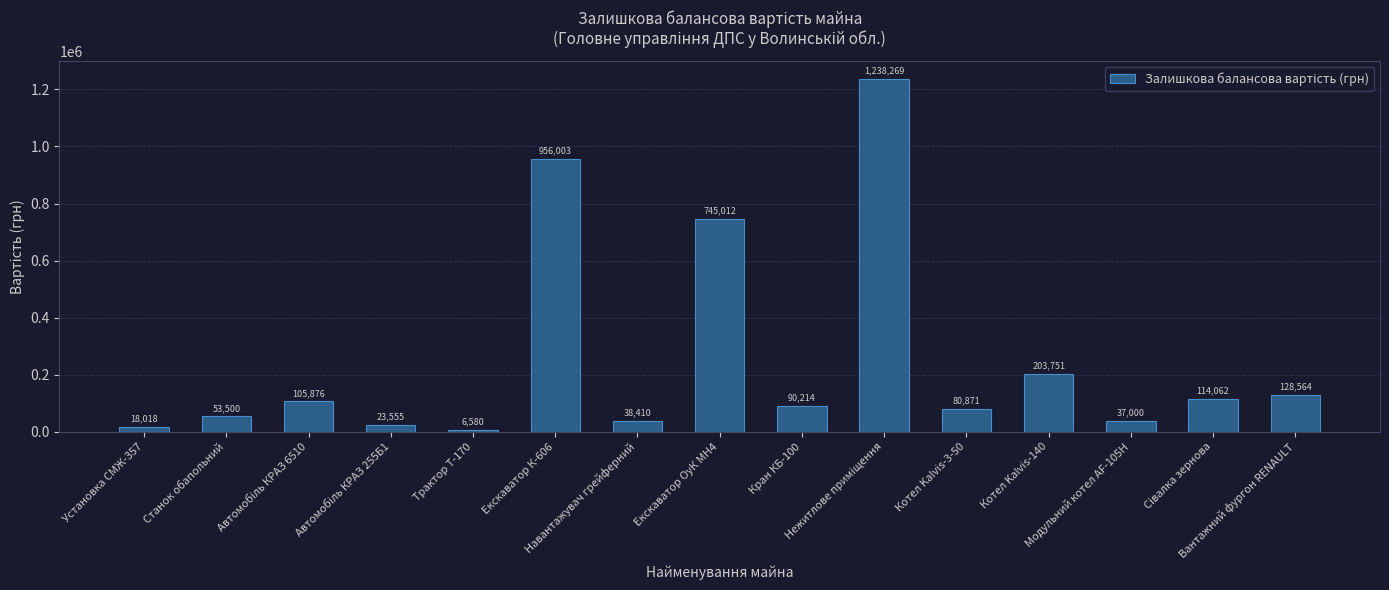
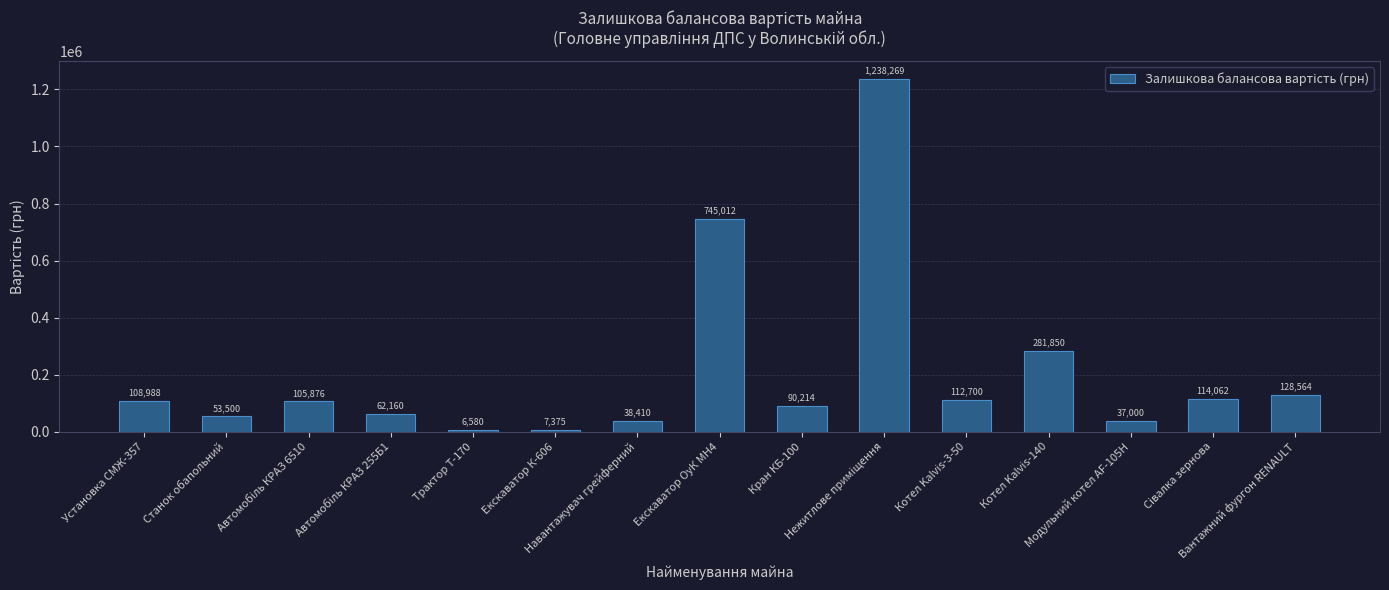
  {
-   "Установка СМЖ-357": "18,018",
+   "Установка СМЖ-357": "108,988",
    "Станок обапольний": "53,500",
    "Автомобіль КРАЗ 6510": "105,876",
-   "Автомобіль КРАЗ 255Б1": "23,555",
+   "Автомобіль КРАЗ 255Б1": "62,160",
    "Трактор Т-170": "6,580",
-   "Екскаватор К-606": "956,003",
+   "Екскаватор К-606": "7,375",
    "Навантажувач грейферний": "38,410",
    "Екскаватор ОуК МН4": "745,012",
    "Кран КБ-100": "90,214",
    "Нежитлове приміщення": "1,238,269",
-   "Котел Kalvis-3-50": "80,871",
-   "Котел Kalvis-140": "203,751",
+   "Котел Kalvis-3-50": "112,700",
+   "Котел Kalvis-140": "281,850",
    "Модульний котел AF-105H": "37,000",
    "Сівалка зернова": "114,062",
    "Вантажний фургон RENAULT": "128,564"
  }
